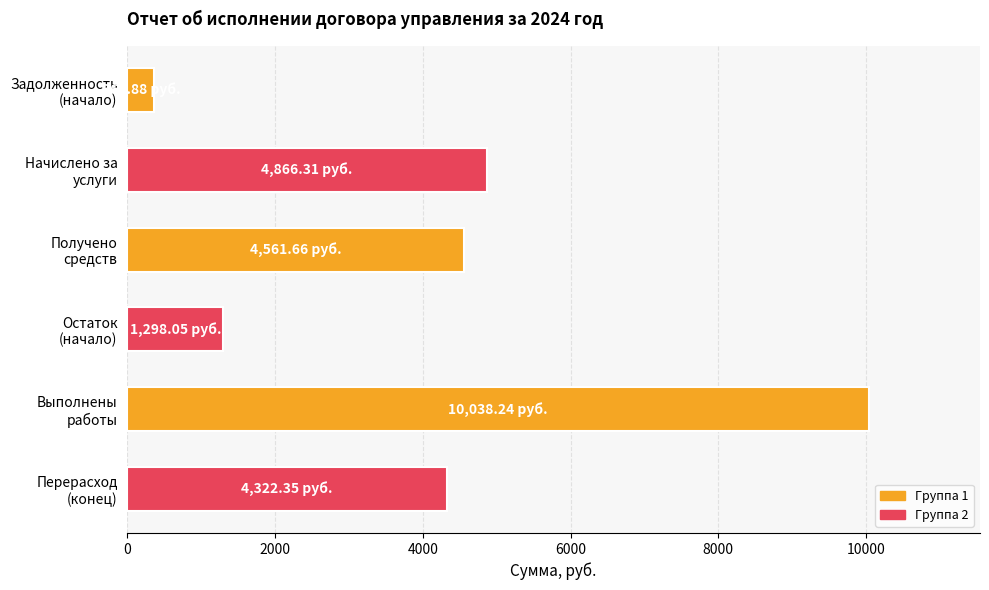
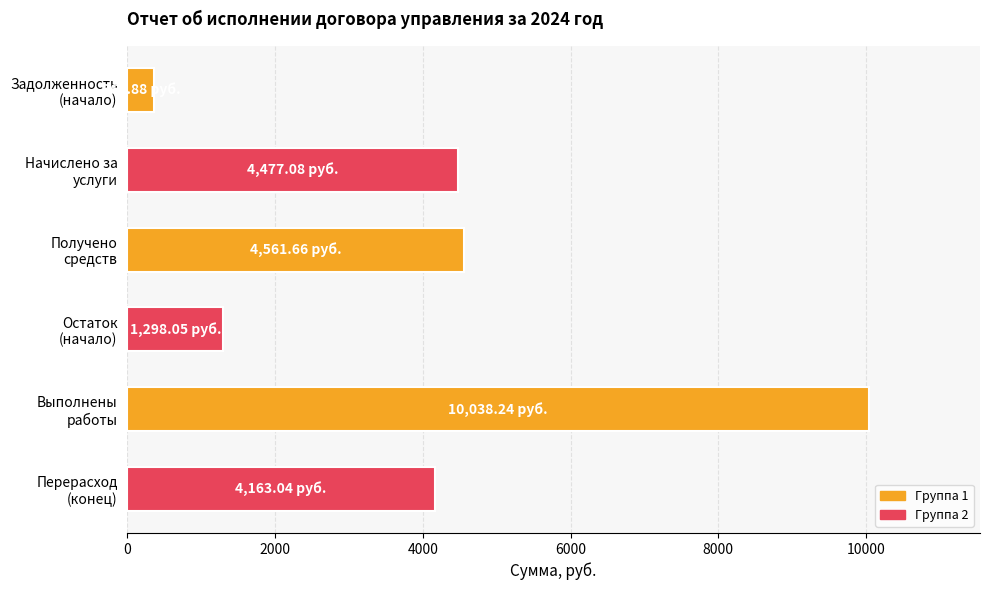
  {
-   "Начислено за услуги": "4,866.31",
+   "Начислено за услуги": "4,477.08",
    "Получено средств": "4,561.66",
    "Остаток (начало)": "1,298.05",
    "Выполнены работы": "10,038.24",
-   "Перерасход (конец)": "4,322.35"
+   "Перерасход (конец)": "4,163.04"
  }
